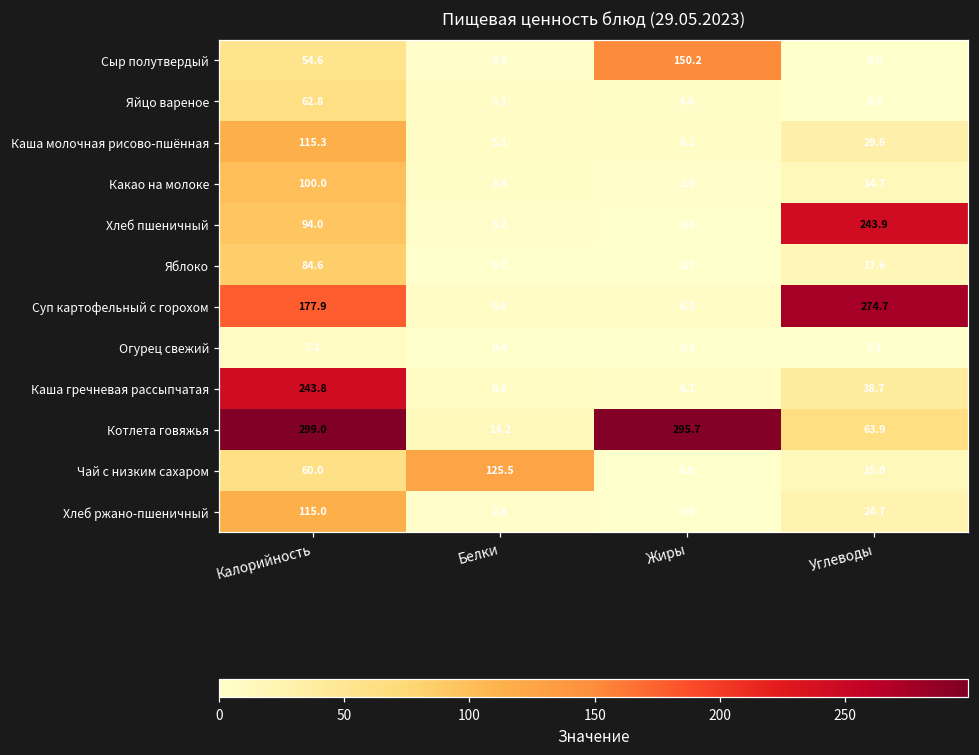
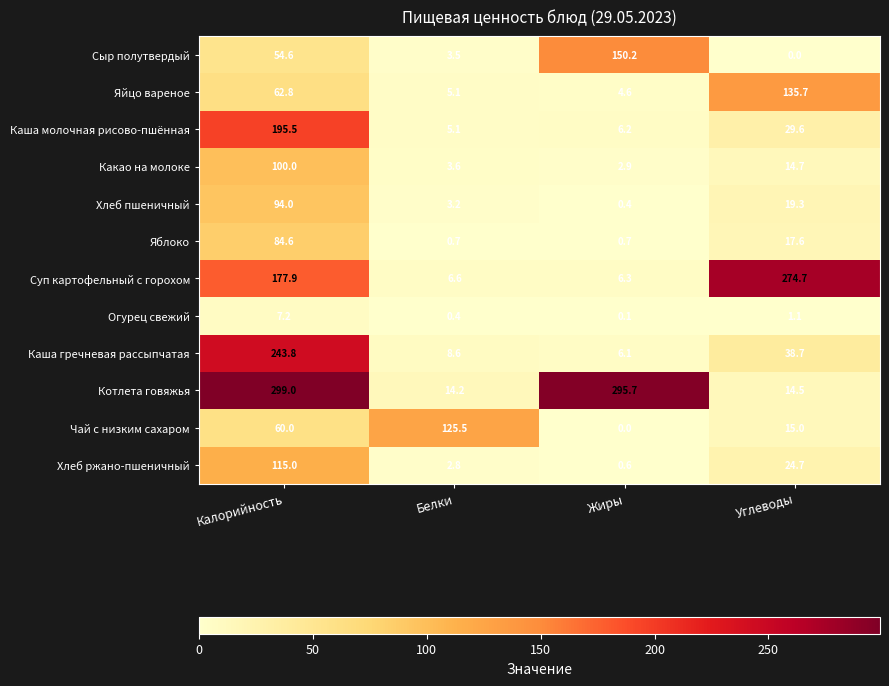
  {
    "Сыр полутвердый": {
      "Калорийность": 54.6,
      "Белки": 3.5,
      "Жиры": 150.2,
      "Углеводы": 0.0
    },
    "Яйцо вареное": {
      "Калорийность": 62.8,
      "Белки": 5.1,
      "Жиры": 4.6,
-     "Углеводы": 0.3
+     "Углеводы": 135.7
    },
    "Каша молочная рисово-пшённая": {
-     "Калорийность": 115.3,
+     "Калорийность": 195.5,
      "Белки": 5.1,
      "Жиры": 6.2,
      "Углеводы": 29.6
    },
    "Какао на молоке": {
      "Калорийность": 100.0,
      "Белки": 3.6,
      "Жиры": 2.9,
      "Углеводы": 14.7
    },
    "Хлеб пшеничный": {
      "Калорийность": 94.0,
      "Белки": 3.2,
      "Жиры": 0.4,
-     "Углеводы": 243.9
+     "Углеводы": 19.3
    },
    "Яблоко": {
      "Калорийность": 84.6,
      "Белки": 0.7,
      "Жиры": 0.7,
      "Углеводы": 17.6
    },
    "Суп картофельный с горохом": {
      "Калорийность": 177.9,
      "Белки": 6.6,
      "Жиры": 6.3,
      "Углеводы": 274.7
    },
    "Огурец свежий": {
      "Калорийность": 7.2,
      "Белки": 0.4,
      "Жиры": 0.1,
      "Углеводы": 1.1
    },
    "Каша гречневая рассыпчатая": {
      "Калорийность": 243.8,
      "Белки": 8.6,
      "Жиры": 6.1,
      "Углеводы": 38.7
    },
    "Котлета говяжья": {
      "Калорийность": 299.0,
      "Белки": 14.2,
      "Жиры": 295.7,
-     "Углеводы": 63.9
+     "Углеводы": 14.5
    },
    "Чай с низким сахаром": {
      "Калорийность": 60.0,
      "Белки": 125.5,
      "Жиры": 0.0,
      "Углеводы": 15.0
    },
    "Хлеб ржано-пшеничный": {
      "Калорийность": 115.0,
      "Белки": 2.8,
      "Жиры": 0.6,
      "Углеводы": 24.7
    }
  }
